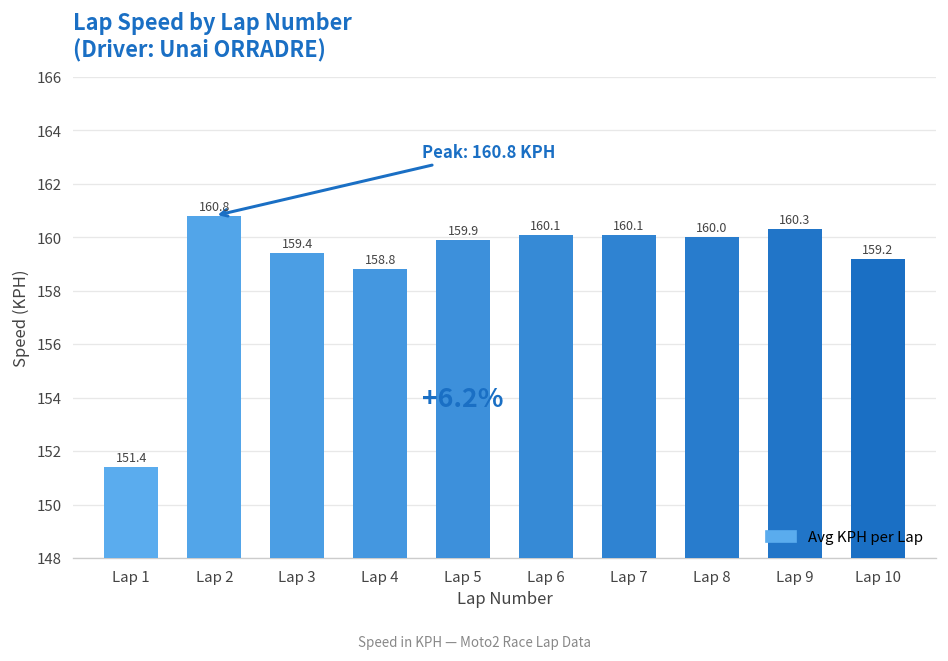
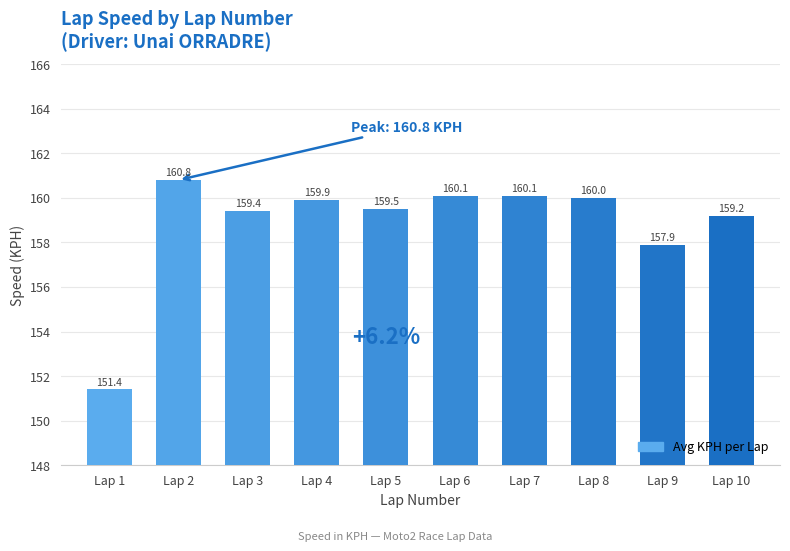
  {
    "Lap 1": 151.4,
    "Lap 2": 160.8,
    "Lap 3": 159.4,
-   "Lap 4": 158.8,
-   "Lap 5": 159.9,
+   "Lap 4": 159.9,
+   "Lap 5": 159.5,
    "Lap 6": 160.1,
    "Lap 7": 160.1,
    "Lap 8": 160.0,
-   "Lap 9": 160.3,
+   "Lap 9": 157.9,
    "Lap 10": 159.2
  }
